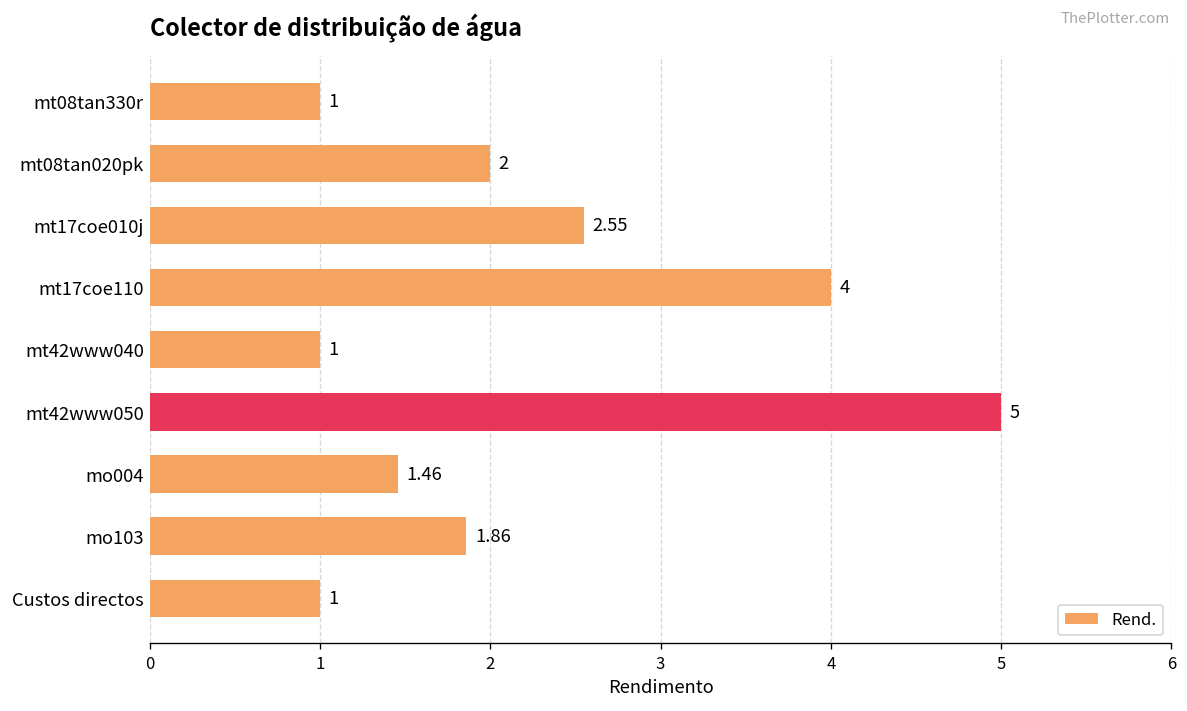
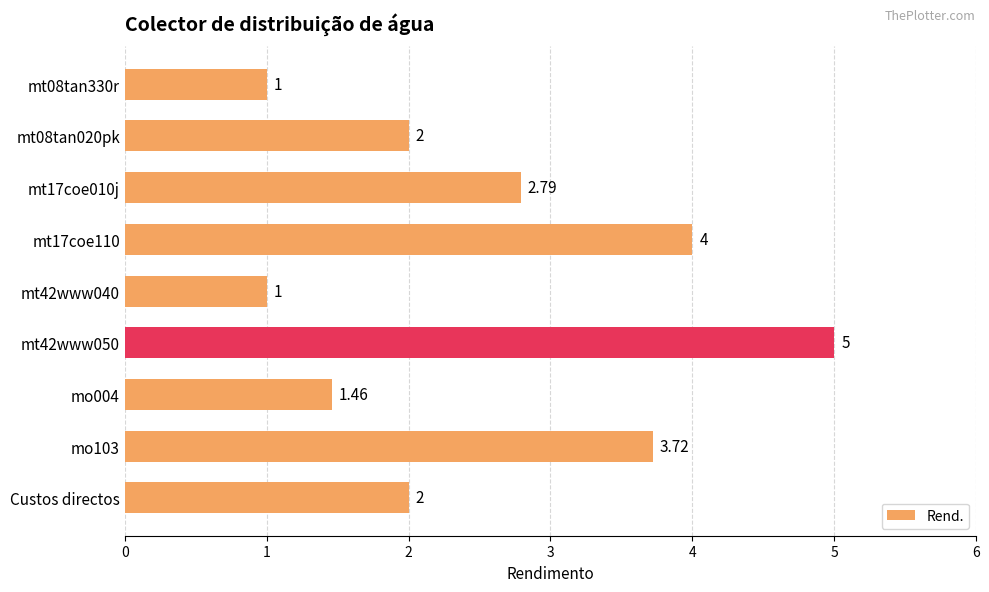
  {
    "mt08tan330r": 1,
    "mt08tan020pk": 2,
-   "mt17coe010j": 2.55,
+   "mt17coe010j": 2.79,
    "mt17coe110": 4,
    "mt42www040": 1,
    "mt42www050": 5,
    "mo004": 1.46,
-   "mo103": 1.86,
-   "Custos directos": 1
+   "mo103": 3.72,
+   "Custos directos": 2
  }
